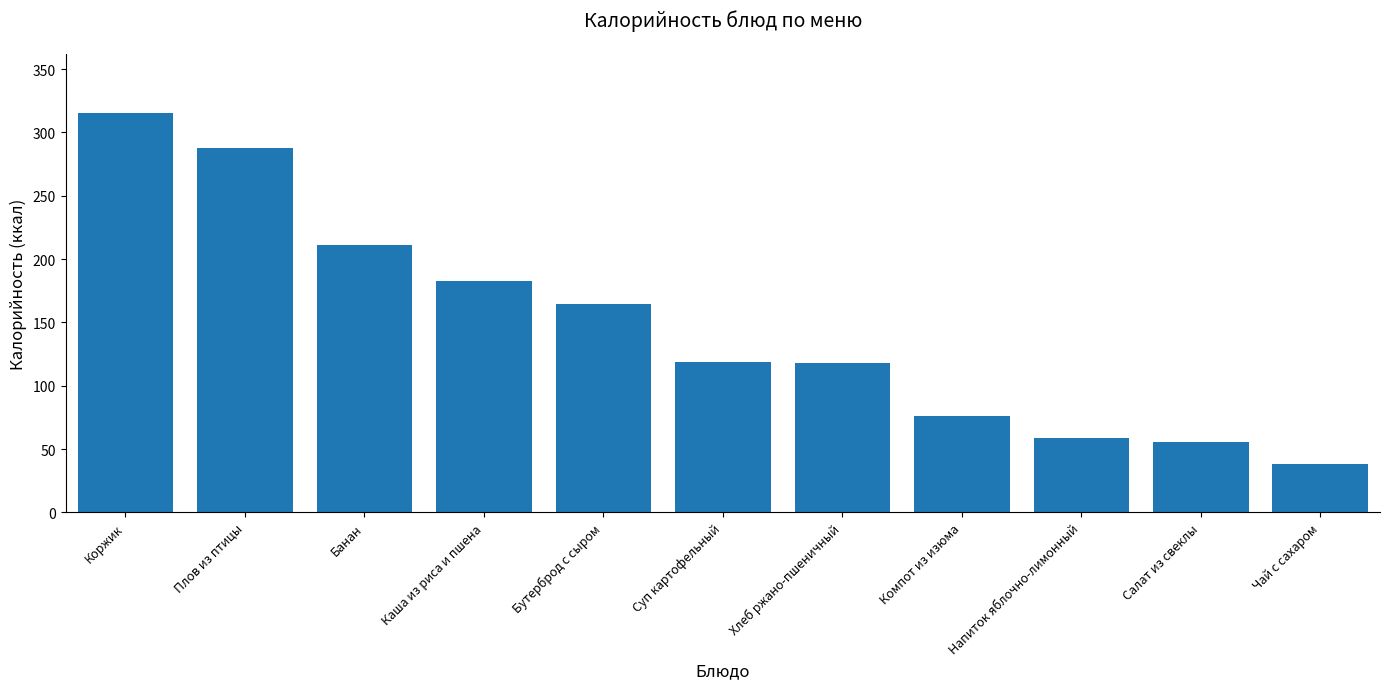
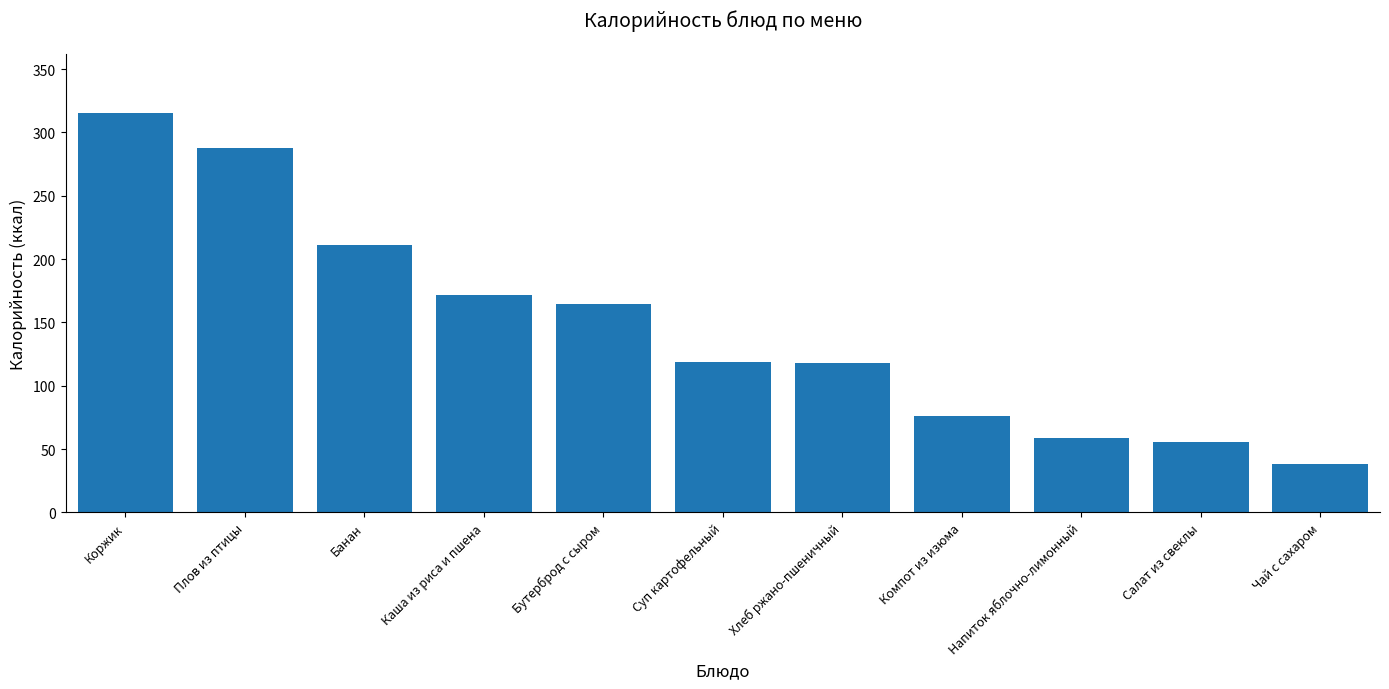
  {
    "Коржик": 315,
    "Плов из птицы": 288,
    "Банан": 211,
-   "Каша из риса и пшена": 183,
+   "Каша из риса и пшена": 172,
    "Бутерброд с сыром": 165,
    "Суп картофельный": 119,
    "Хлеб ржано-пшеничный": 118,
    "Компот из изюма": 76,
    "Напиток яблочно-лимонный": 59,
    "Салат из свеклы": 56,
    "Чай с сахаром": 38
  }
